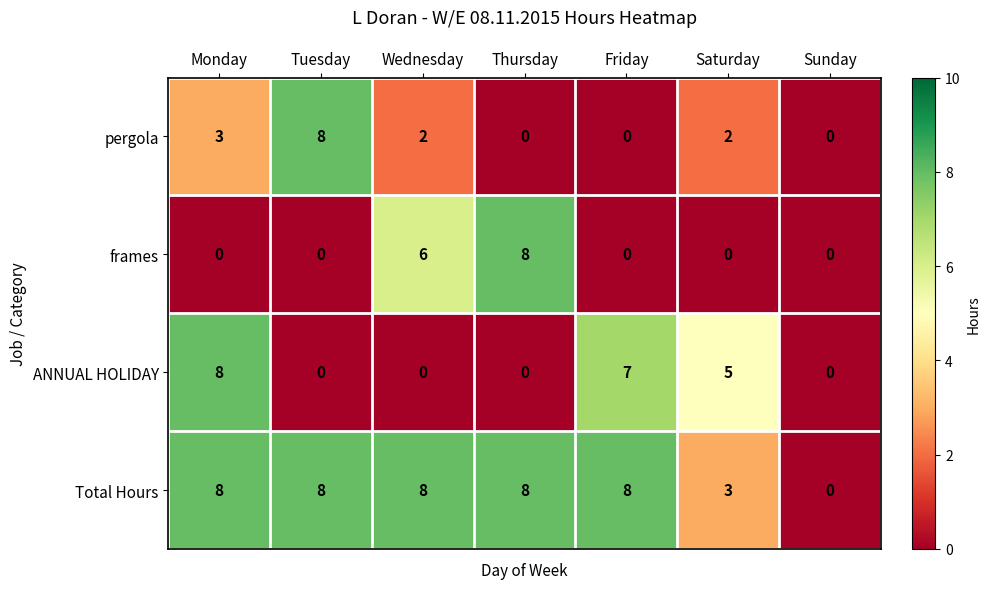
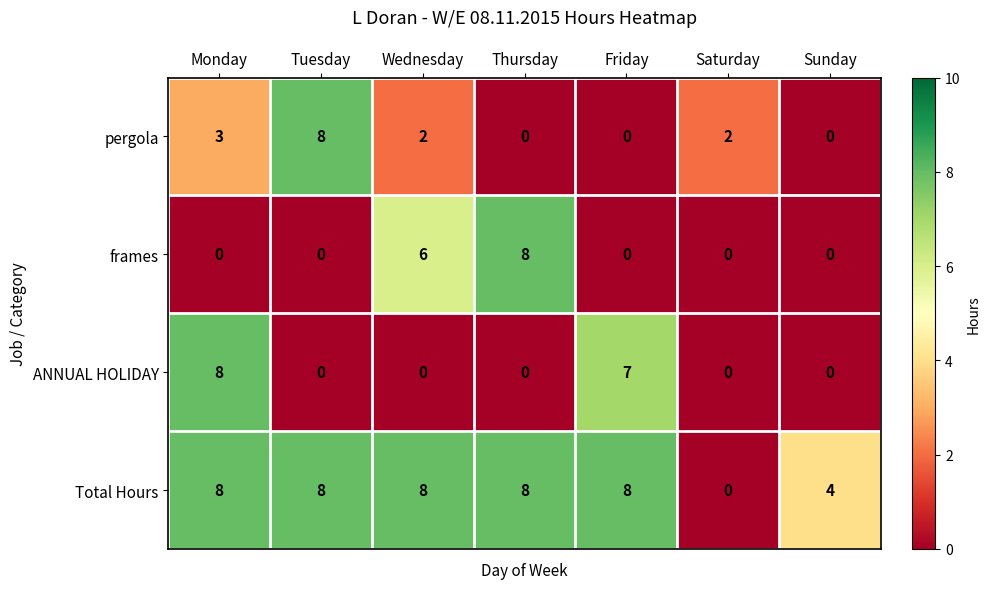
  {
    "pergola": {
      "Monday": 3,
      "Tuesday": 8,
      "Wednesday": 2,
      "Thursday": 0,
      "Friday": 0,
      "Saturday": 2,
      "Sunday": 0
    },
    "frames": {
      "Monday": 0,
      "Tuesday": 0,
      "Wednesday": 6,
      "Thursday": 8,
      "Friday": 0,
      "Saturday": 0,
      "Sunday": 0
    },
    "ANNUAL HOLIDAY": {
      "Monday": 8,
      "Tuesday": 0,
      "Wednesday": 0,
      "Thursday": 0,
      "Friday": 7,
-     "Saturday": 5,
+     "Saturday": 0,
      "Sunday": 0
    },
    "Total Hours": {
      "Monday": 8,
      "Tuesday": 8,
      "Wednesday": 8,
      "Thursday": 8,
      "Friday": 8,
-     "Saturday": 3,
-     "Sunday": 0
+     "Saturday": 0,
+     "Sunday": 4
    }
  }
